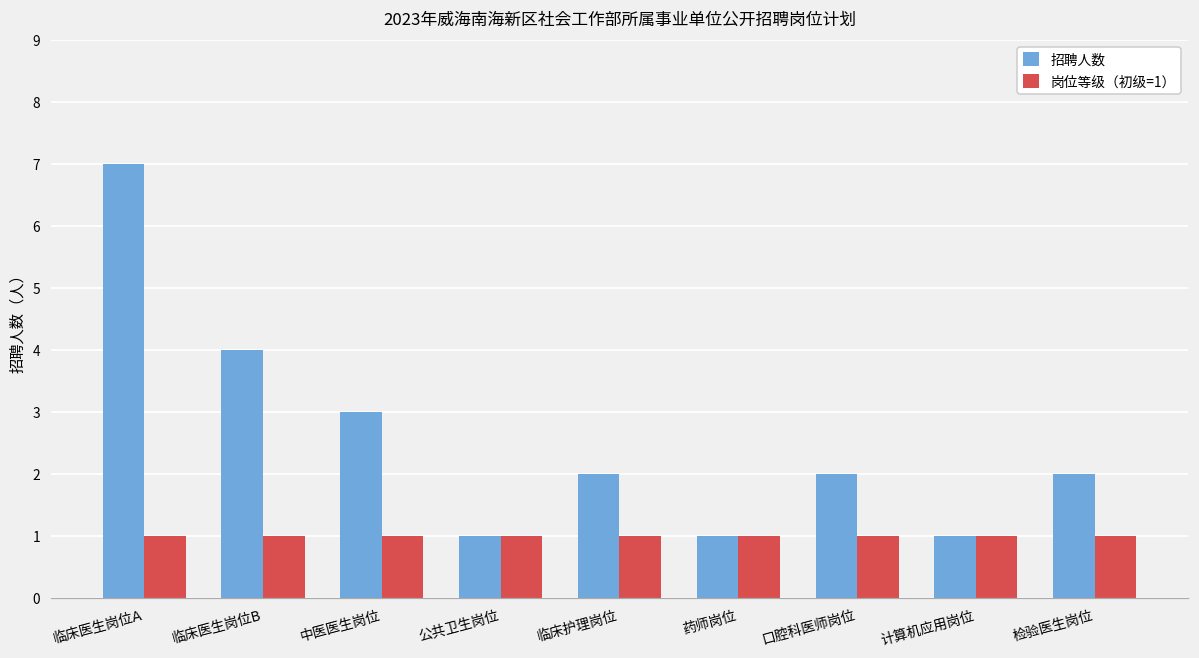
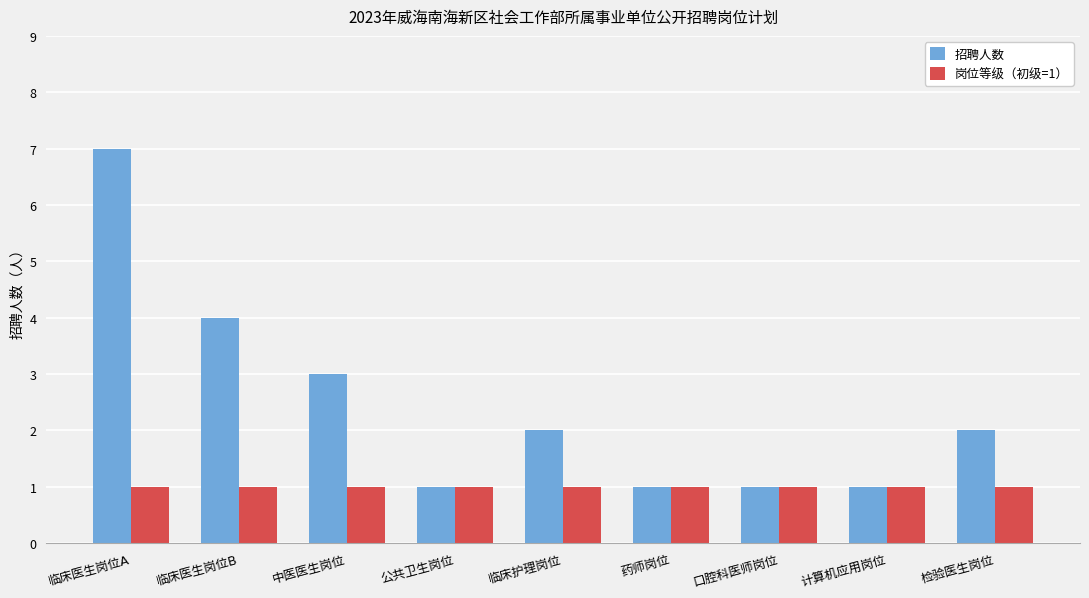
  {
    "招聘人数": {
      "临床医生岗位A": 7,
      "临床医生岗位B": 4,
      "中医医生岗位": 3,
      "公共卫生岗位": 1,
      "临床护理岗位": 2,
      "药师岗位": 1,
-     "口腔科医师岗位": 2,
+     "口腔科医师岗位": 1,
      "计算机应用岗位": 1,
      "检验医生岗位": 2
    },
    "岗位等级（初级=1）": {
      "临床医生岗位A": 1,
      "临床医生岗位B": 1,
      "中医医生岗位": 1,
      "公共卫生岗位": 1,
      "临床护理岗位": 1,
      "药师岗位": 1,
      "口腔科医师岗位": 1,
      "计算机应用岗位": 1,
      "检验医生岗位": 1
    }
  }
